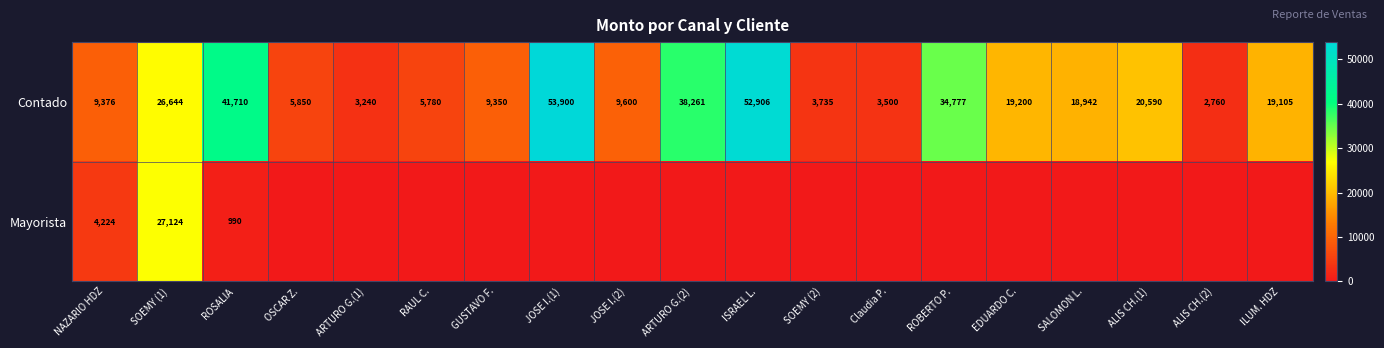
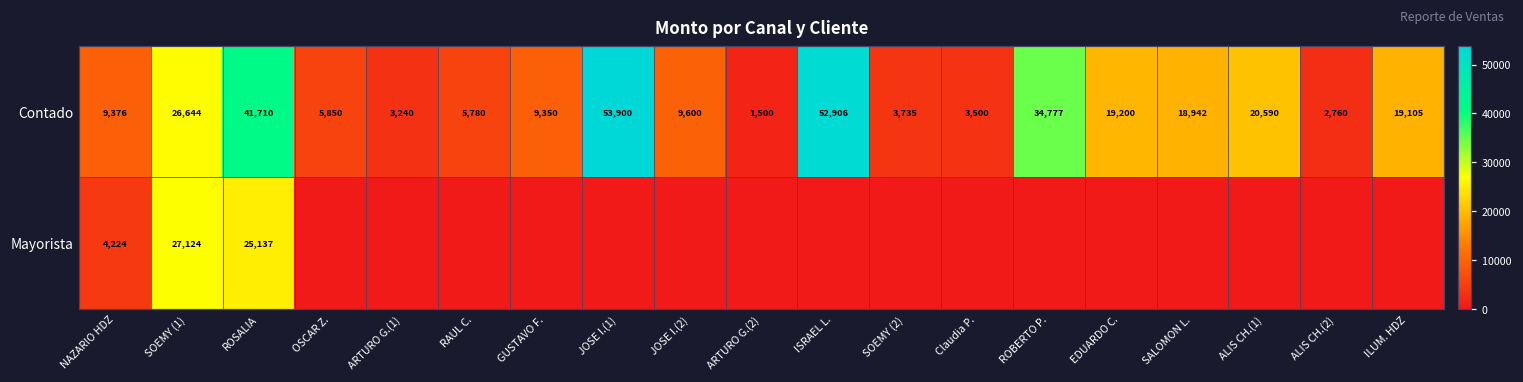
  {
    "Contado": {
      "NAZARIO HDZ": "9,376",
      "SOEMY (1)": "26,644",
      "ROSALIA": "41,710",
      "OSCAR Z.": "5,850",
      "ARTURO G.(1)": "3,240",
      "RAUL C.": "5,780",
      "GUSTAVO F.": "9,350",
      "JOSE I.(1)": "53,900",
      "JOSE I.(2)": "9,600",
-     "ARTURO G.(2)": "38,261",
+     "ARTURO G.(2)": "1,500",
      "ISRAEL L.": "52,906",
      "SOEMY (2)": "3,735",
      "Claudia P.": "3,500",
      "ROBERTO P.": "34,777",
      "EDUARDO C.": "19,200",
      "SALOMON L.": "18,942",
      "ALIS CH.(1)": "20,590",
      "ALIS CH.(2)": "2,760",
      "ILUM. HDZ": "19,105"
    },
    "Mayorista": {
      "NAZARIO HDZ": "4,224",
      "SOEMY (1)": "27,124",
-     "ROSALIA": "990"
+     "ROSALIA": "25,137"
    }
  }
